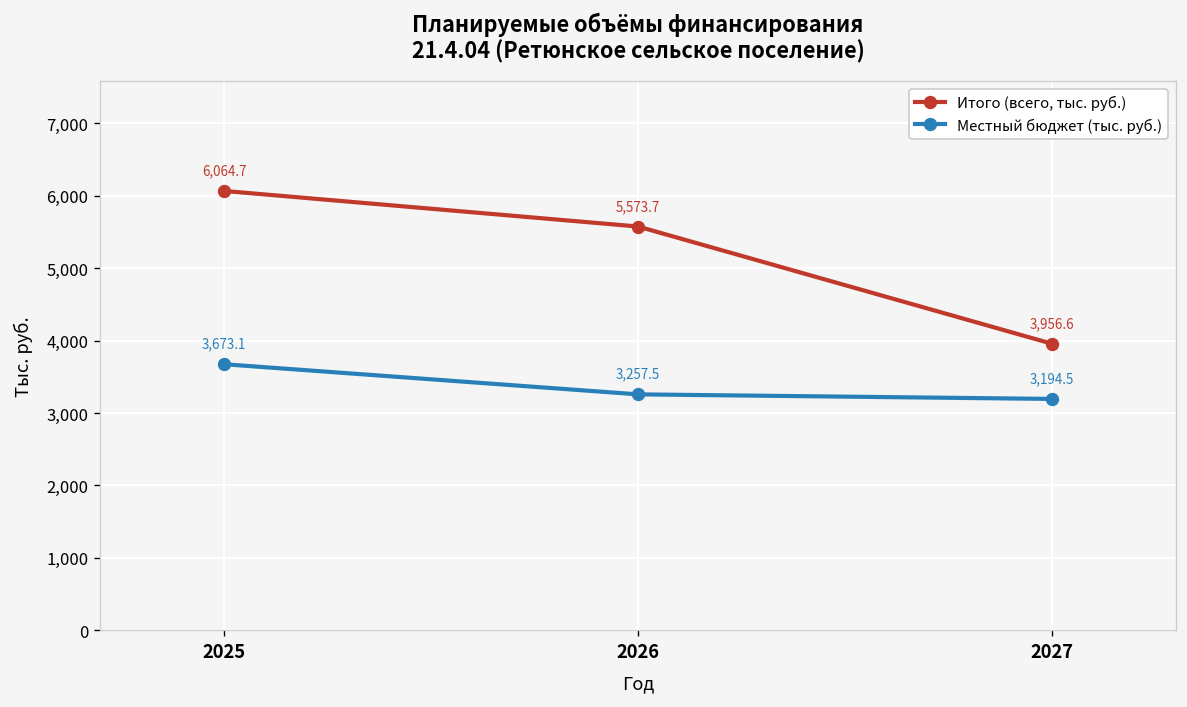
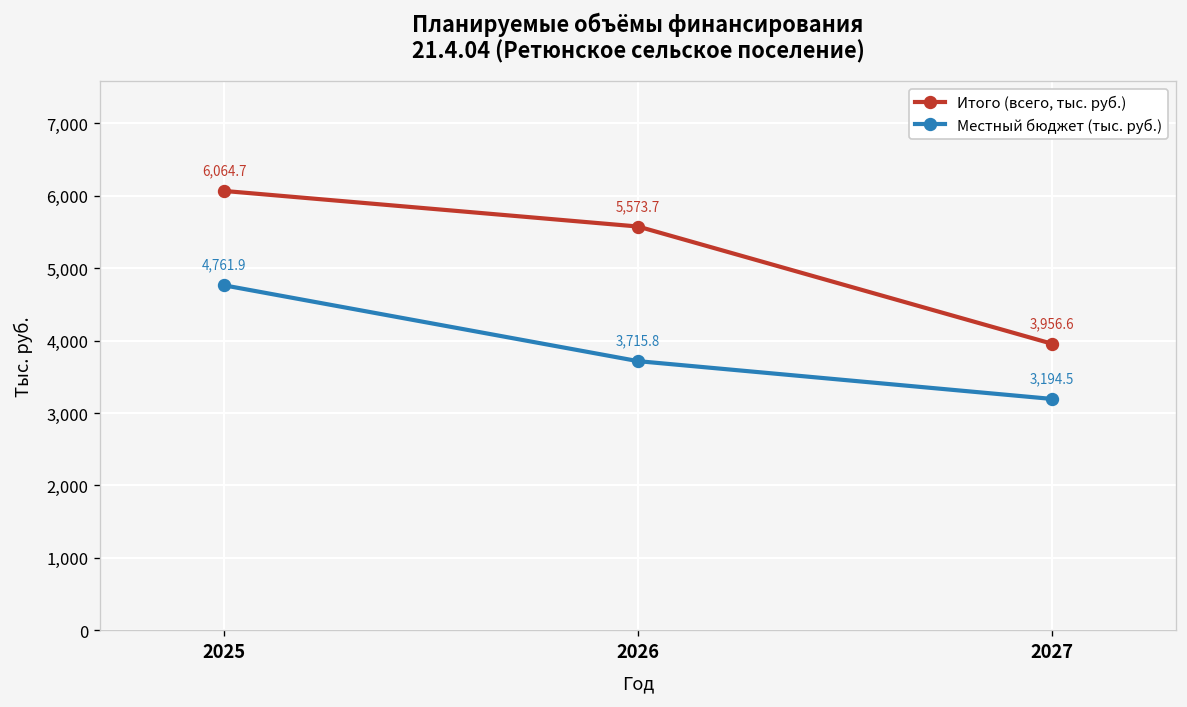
  {
    "Итого (всего, тыс. руб.)": {
      "2025": "6,064.7",
      "2026": "5,573.7",
      "2027": "3,956.6"
    },
    "Местный бюджет (тыс. руб.)": {
-     "2025": "3,673.1",
-     "2026": "3,257.5",
+     "2025": "4,761.9",
+     "2026": "3,715.8",
      "2027": "3,194.5"
    }
  }
